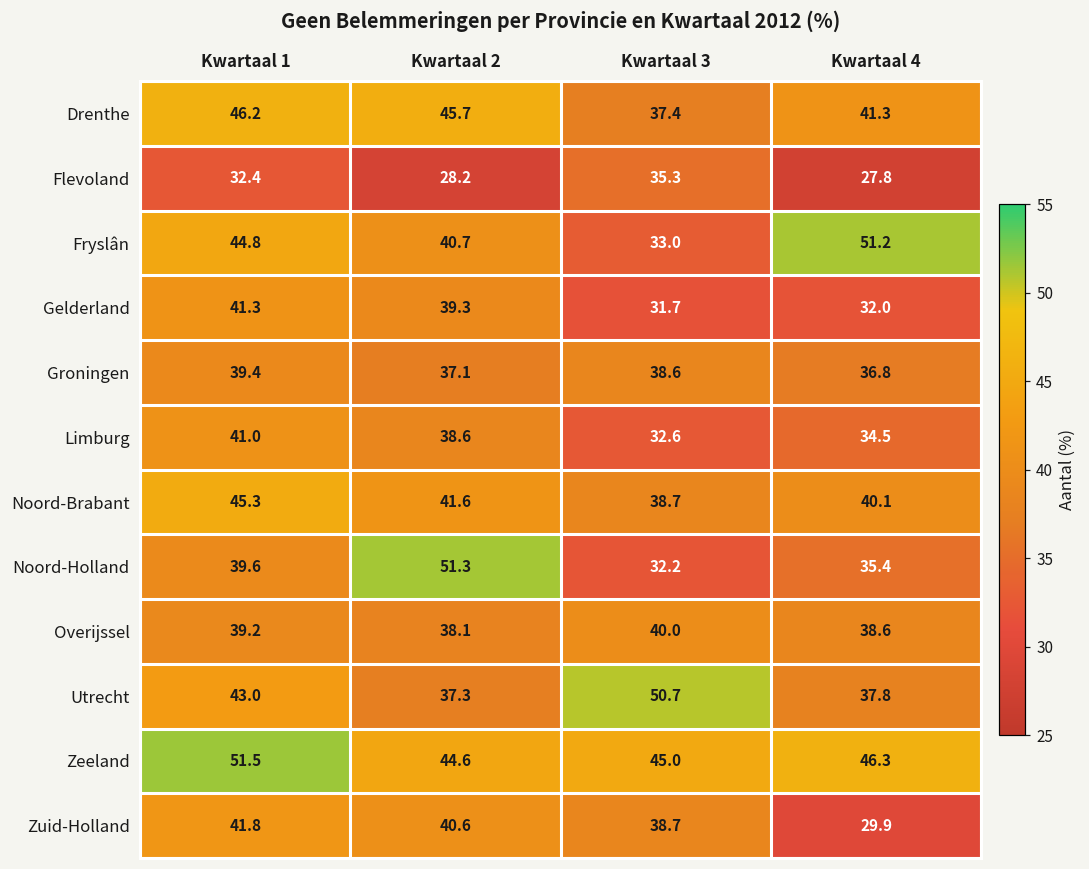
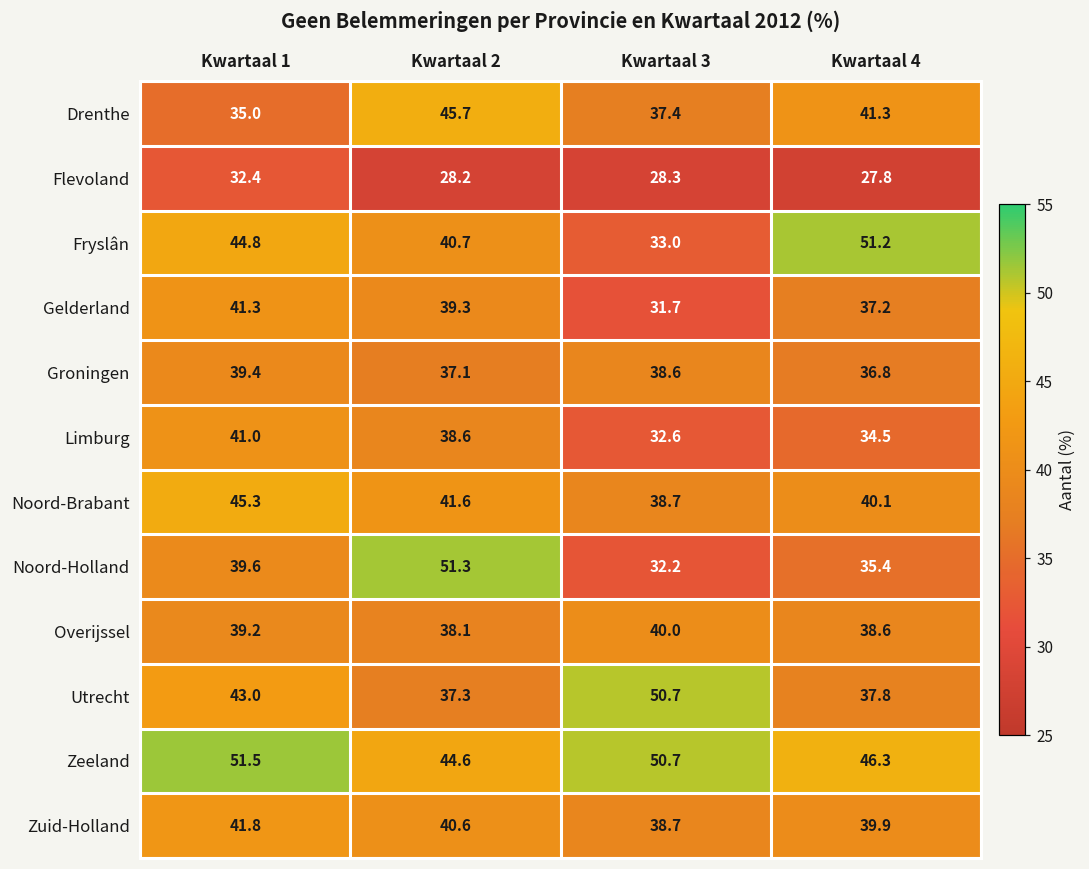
  {
    "Drenthe": {
-     "Kwartaal 1": 46.2,
+     "Kwartaal 1": 35.0,
      "Kwartaal 2": 45.7,
      "Kwartaal 3": 37.4,
      "Kwartaal 4": 41.3
    },
    "Flevoland": {
      "Kwartaal 1": 32.4,
      "Kwartaal 2": 28.2,
-     "Kwartaal 3": 35.3,
+     "Kwartaal 3": 28.3,
      "Kwartaal 4": 27.8
    },
    "Fryslân": {
      "Kwartaal 1": 44.8,
      "Kwartaal 2": 40.7,
      "Kwartaal 3": 33.0,
      "Kwartaal 4": 51.2
    },
    "Gelderland": {
      "Kwartaal 1": 41.3,
      "Kwartaal 2": 39.3,
      "Kwartaal 3": 31.7,
-     "Kwartaal 4": 32.0
+     "Kwartaal 4": 37.2
    },
    "Groningen": {
      "Kwartaal 1": 39.4,
      "Kwartaal 2": 37.1,
      "Kwartaal 3": 38.6,
      "Kwartaal 4": 36.8
    },
    "Limburg": {
      "Kwartaal 1": 41.0,
      "Kwartaal 2": 38.6,
      "Kwartaal 3": 32.6,
      "Kwartaal 4": 34.5
    },
    "Noord-Brabant": {
      "Kwartaal 1": 45.3,
      "Kwartaal 2": 41.6,
      "Kwartaal 3": 38.7,
      "Kwartaal 4": 40.1
    },
    "Noord-Holland": {
      "Kwartaal 1": 39.6,
      "Kwartaal 2": 51.3,
      "Kwartaal 3": 32.2,
      "Kwartaal 4": 35.4
    },
    "Overijssel": {
      "Kwartaal 1": 39.2,
      "Kwartaal 2": 38.1,
      "Kwartaal 3": 40.0,
      "Kwartaal 4": 38.6
    },
    "Utrecht": {
      "Kwartaal 1": 43.0,
      "Kwartaal 2": 37.3,
      "Kwartaal 3": 50.7,
      "Kwartaal 4": 37.8
    },
    "Zeeland": {
      "Kwartaal 1": 51.5,
      "Kwartaal 2": 44.6,
-     "Kwartaal 3": 45.0,
+     "Kwartaal 3": 50.7,
      "Kwartaal 4": 46.3
    },
    "Zuid-Holland": {
      "Kwartaal 1": 41.8,
      "Kwartaal 2": 40.6,
      "Kwartaal 3": 38.7,
-     "Kwartaal 4": 29.9
+     "Kwartaal 4": 39.9
    }
  }
